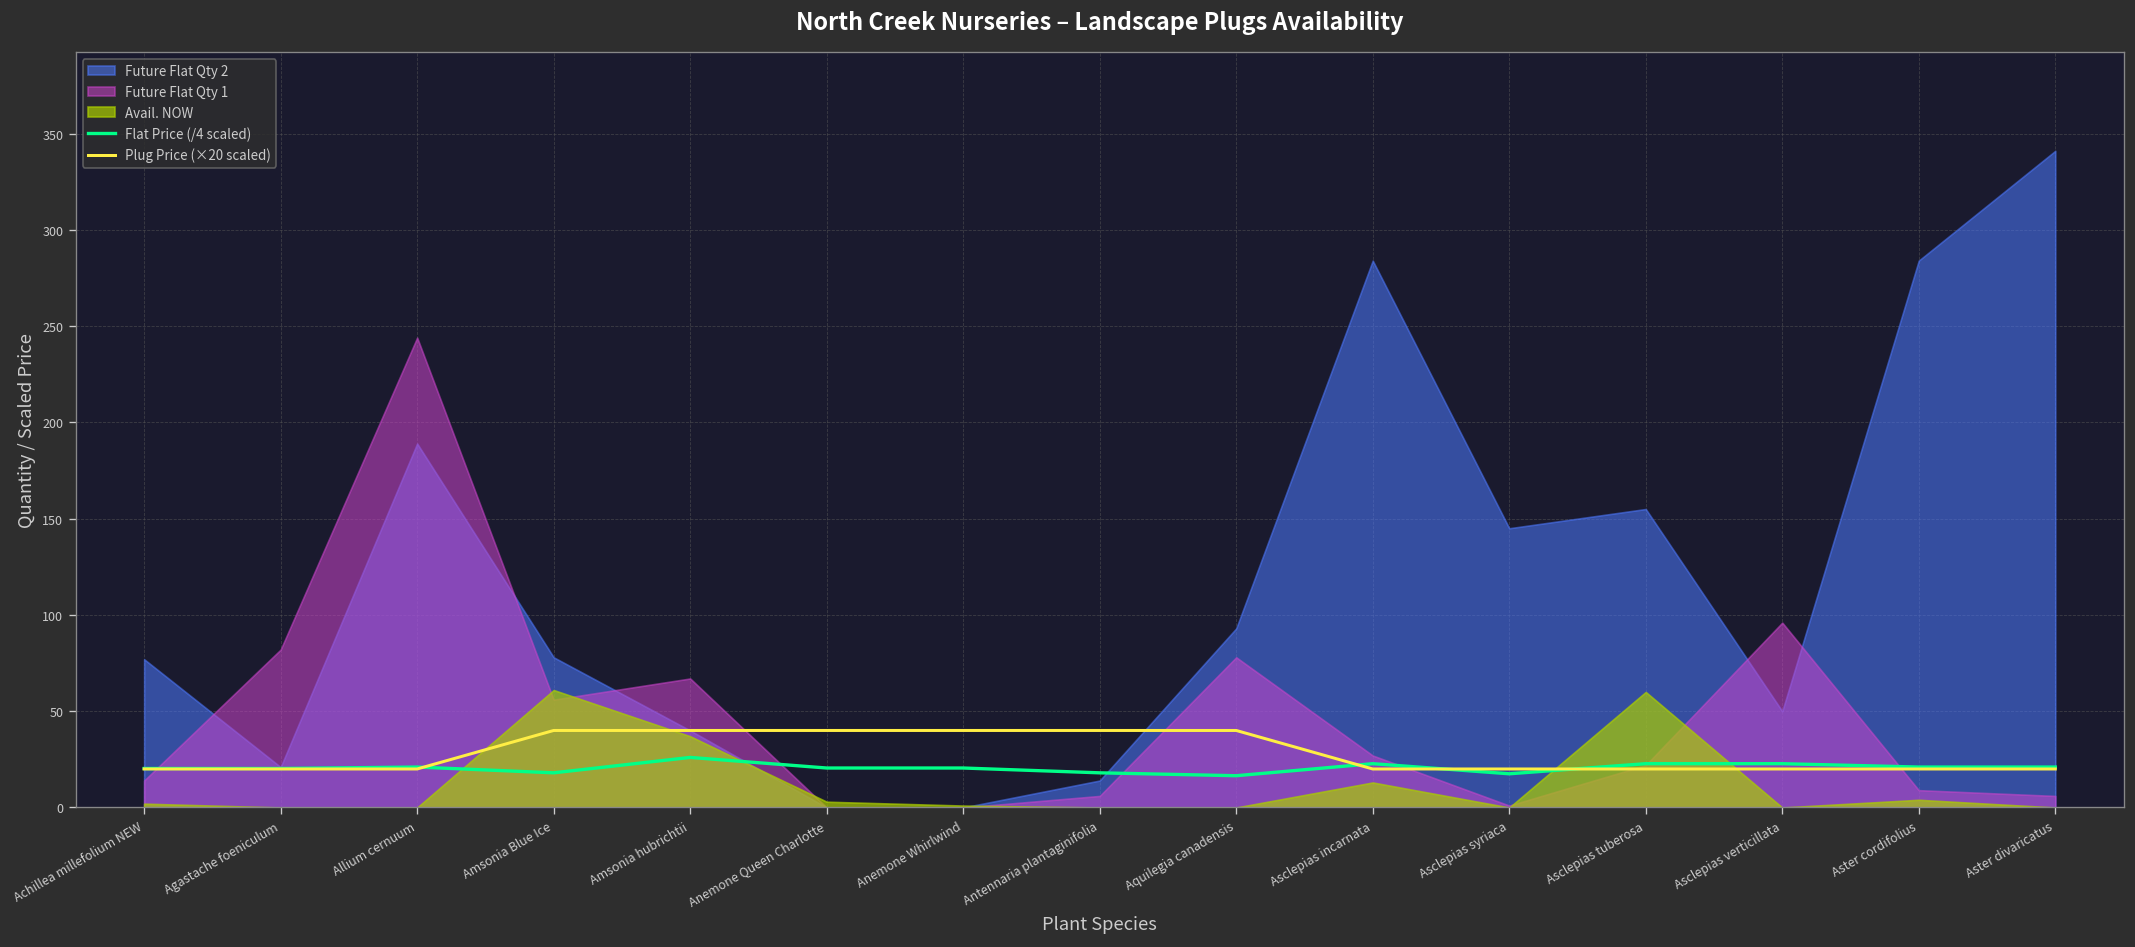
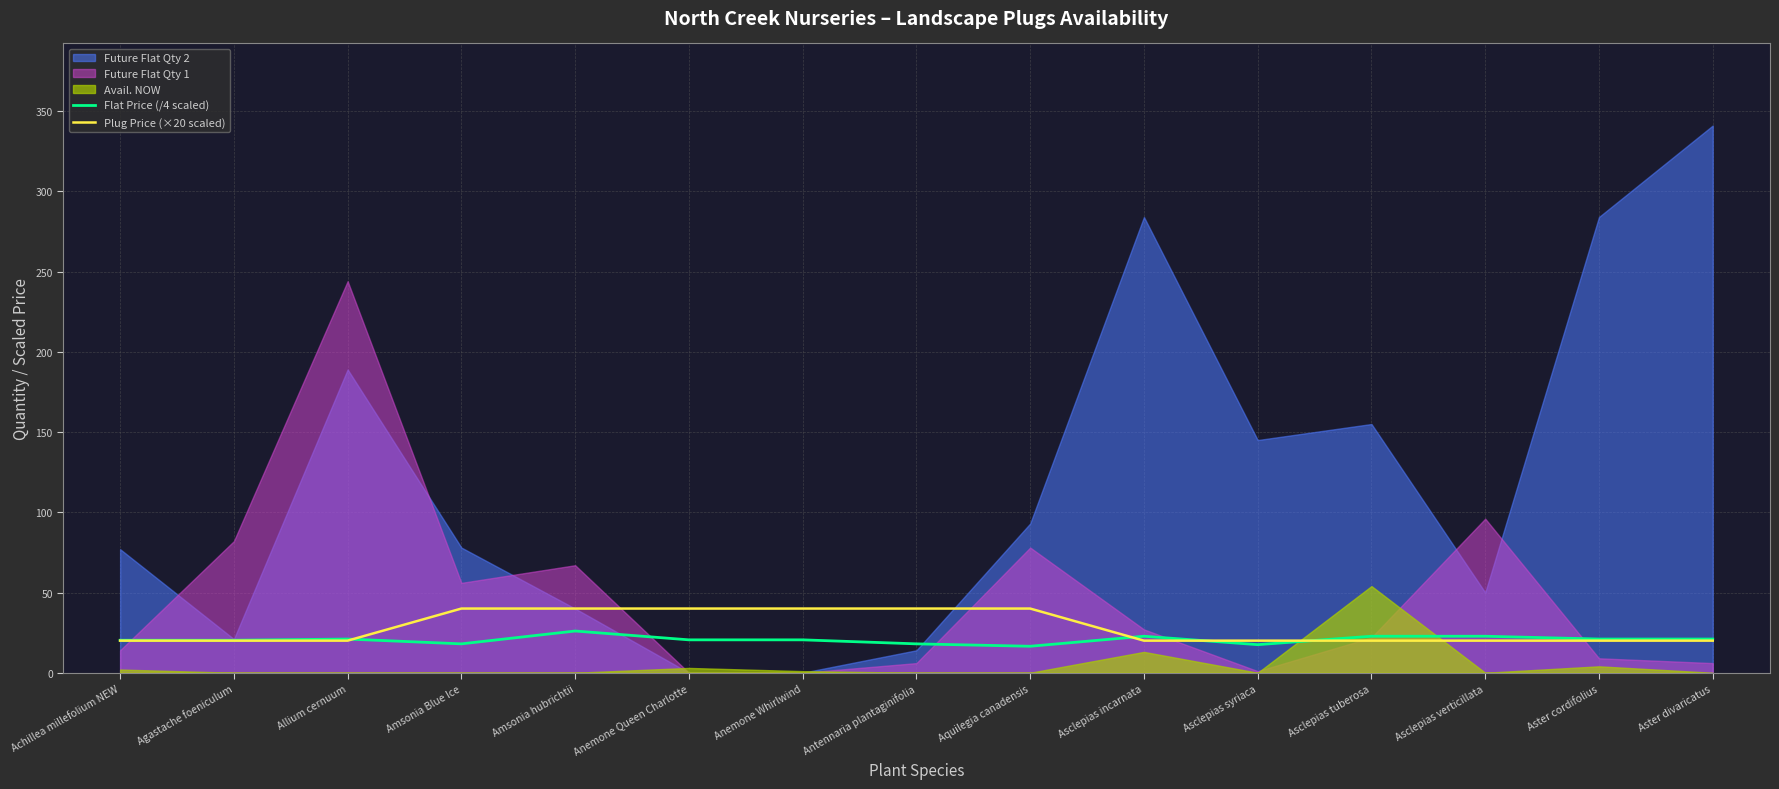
  {
    "Future Flat Qty 2": {
      "Achillea millefolium NEW": 77,
      "Allium cernuum": 189,
      "Amsonia Blue Ice": 78,
      "Antennaria plantaginifolia": 14,
      "Aquilegia canadensis": 93,
      "Asclepias incarnata": 284,
      "Asclepias syriaca": 145,
      "Asclepias tuberosa": 155,
      "Asclepias verticillata": 50,
      "Aster cordifolius": 284,
      "Aster divaricatus": 341
    },
    "Flat Price (/4 scaled)": {
      "Amsonia Blue Ice": 18,
      "Amsonia hubrichtii": 26,
      "Anemone Queen Charlotte": 21,
      "Anemone Whirlwind": 21,
      "Antennaria plantaginifolia": 18,
      "Aquilegia canadensis": 17,
      "Asclepias incarnata": 23,
      "Asclepias syriaca": 18,
      "Asclepias verticillata": 23
    },
    "Future Flat Qty 1": {
      "Achillea millefolium NEW": 14,
      "Agastache foeniculum": 82,
      "Allium cernuum": 244,
      "Amsonia Blue Ice": 56,
      "Amsonia hubrichtii": 67,
      "Antennaria plantaginifolia": 6,
      "Aquilegia canadensis": 78,
      "Asclepias incarnata": 27,
      "Asclepias verticillata": 96,
      "Aster cordifolius": 9,
      "Aster divaricatus": 6
    },
    "Plug Price (×20 scaled)": {
      "Amsonia Blue Ice": 40,
      "Anemone Queen Charlotte": 40,
      "Anemone Whirlwind": 40,
      "Antennaria plantaginifolia": 40,
      "Aquilegia canadensis": 40,
      "Asclepias incarnata": 20,
      "Asclepias syriaca": 20,
      "Asclepias tuberosa": 20,
      "Asclepias verticillata": 20
    },
    "Avail. NOW": {
      "Achillea millefolium NEW": 2,
      "Agastache foeniculum": 0,
      "Allium cernuum": 0,
-     "Amsonia Blue Ice": 61,
-     "Amsonia hubrichtii": 37,
+     "Amsonia Blue Ice": 0,
+     "Amsonia hubrichtii": 0,
      "Anemone Queen Charlotte": 3,
      "Antennaria plantaginifolia": 0,
      "Aquilegia canadensis": 0,
      "Asclepias incarnata": 13,
-     "Asclepias tuberosa": 60,
+     "Asclepias tuberosa": 54,
      "Asclepias verticillata": 0,
      "Aster cordifolius": 4,
      "Aster divaricatus": 0
    }
  }
